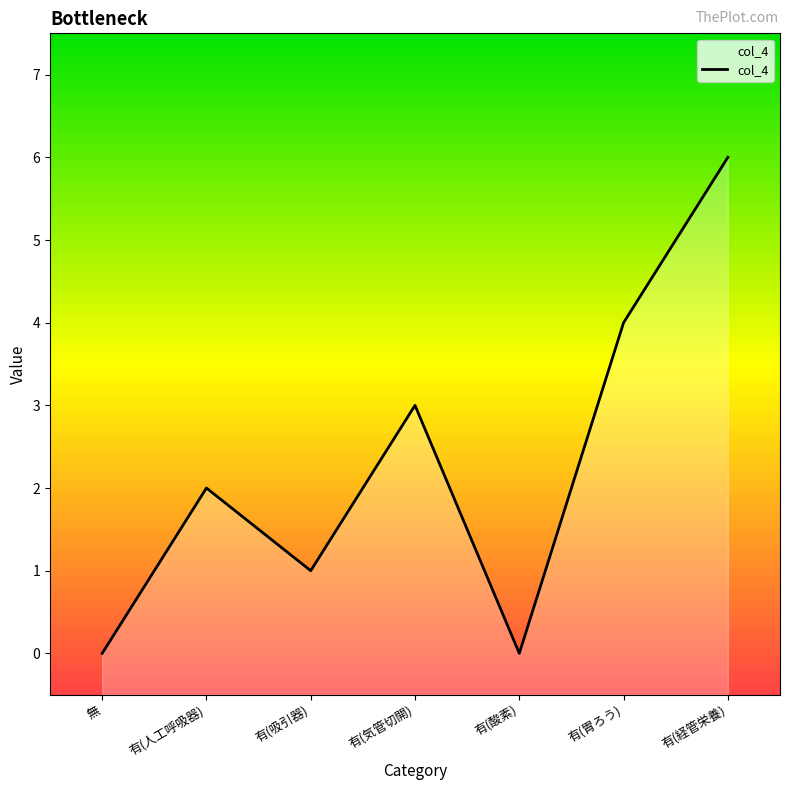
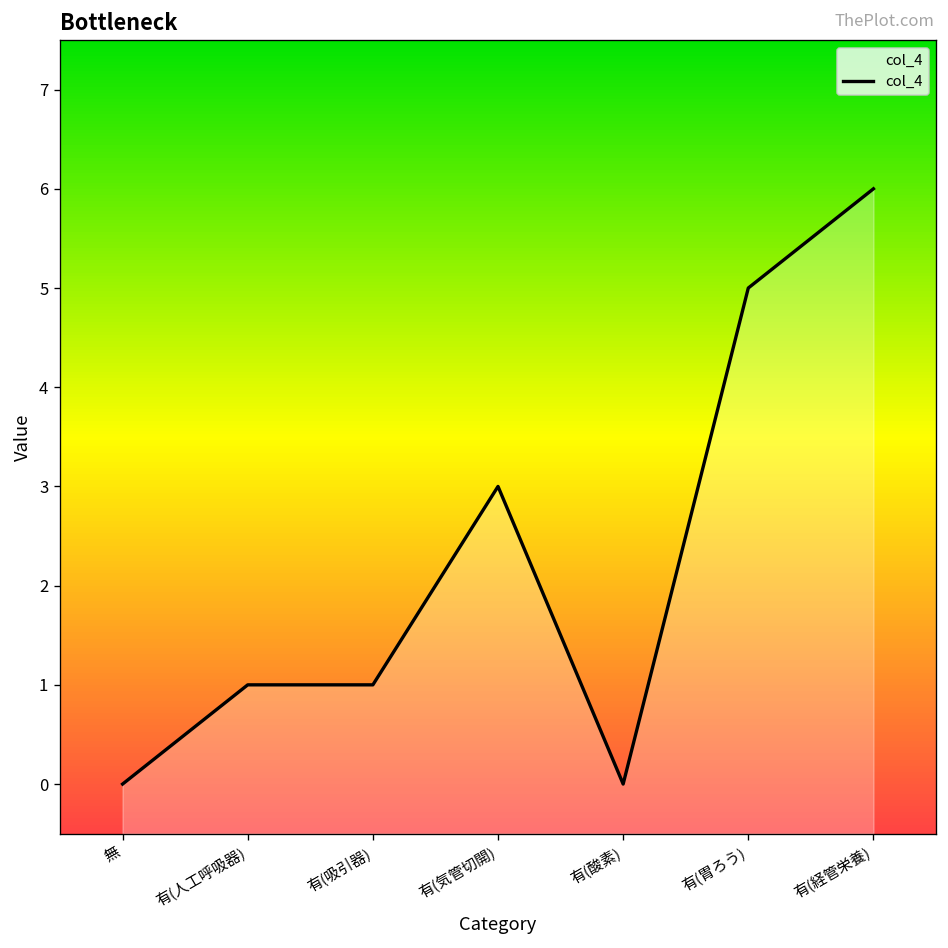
  {
    "無": 0,
-   "有(人工呼吸器)": 2,
+   "有(人工呼吸器)": 1,
    "有(吸引器)": 1,
    "有(気管切開)": 3,
    "有(酸素)": 0,
-   "有(胃ろう)": 4,
+   "有(胃ろう)": 5,
    "有(経管栄養)": 6
  }
